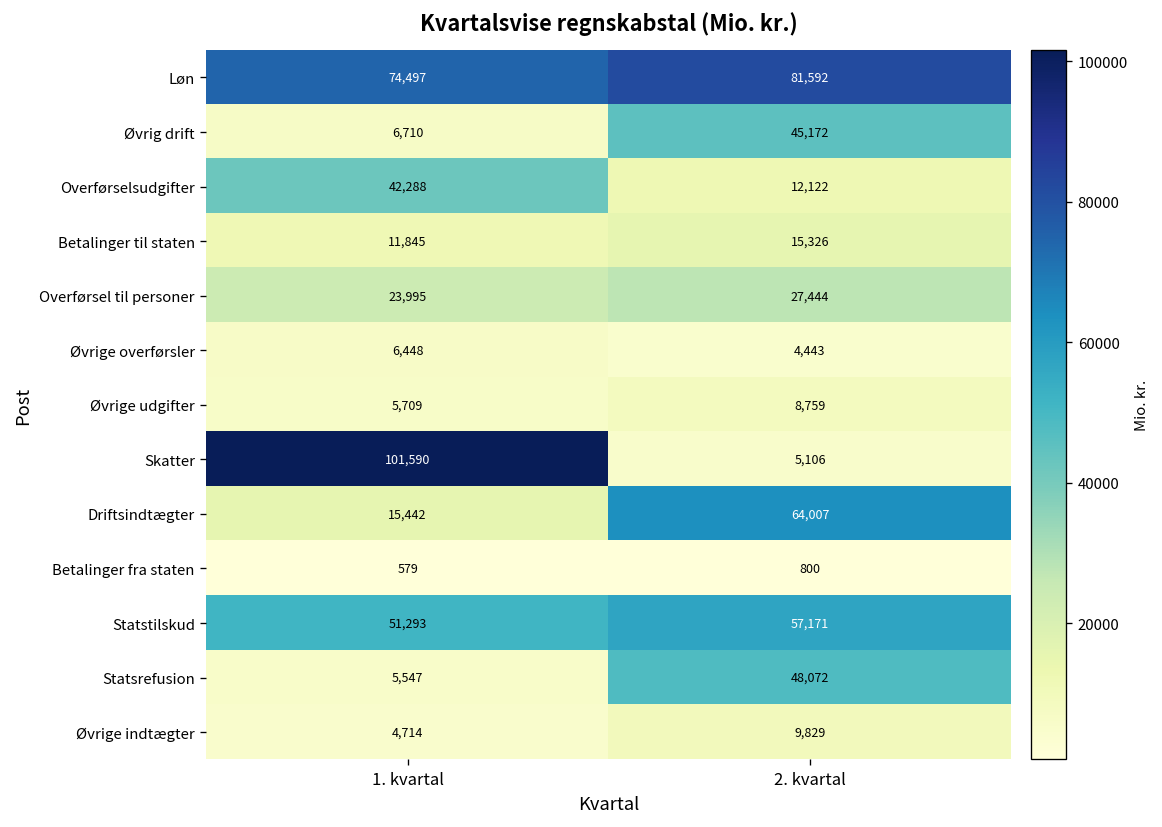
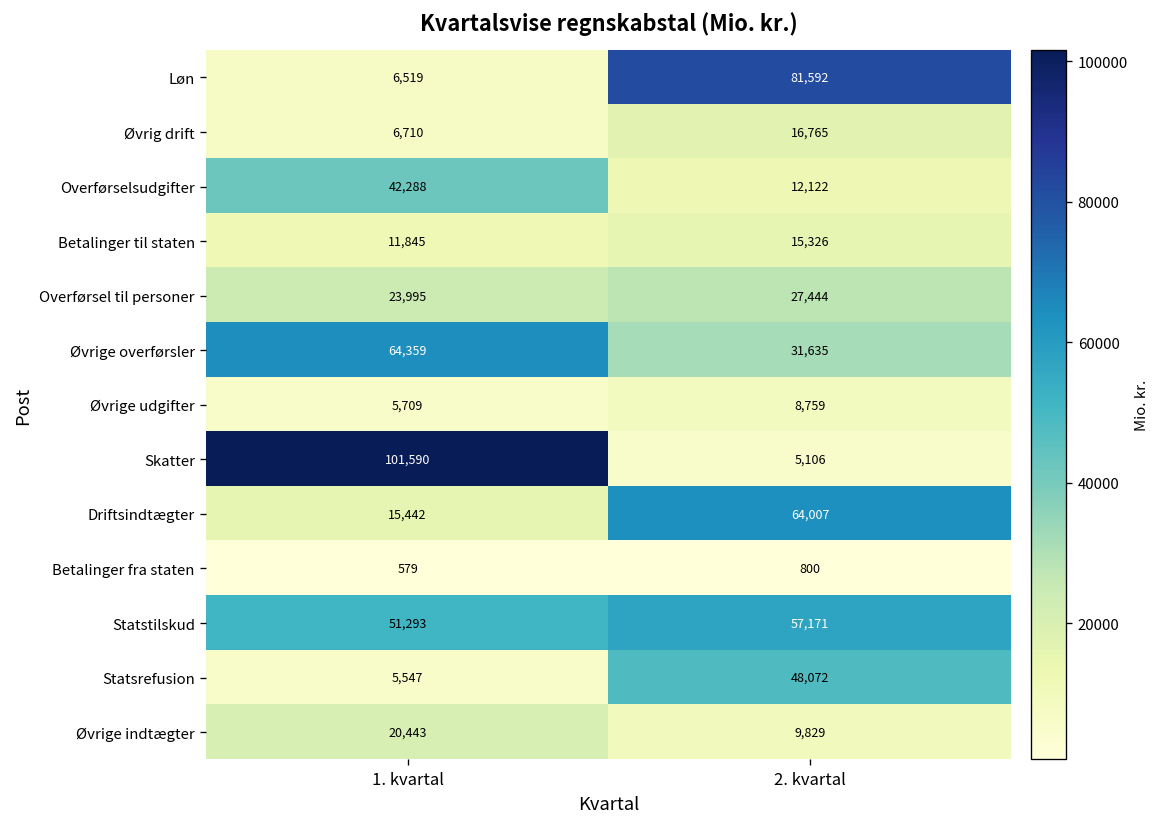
  {
    "Løn": {
-     "1. kvartal": "74,497",
+     "1. kvartal": "6,519",
      "2. kvartal": "81,592"
    },
    "Øvrig drift": {
      "1. kvartal": "6,710",
-     "2. kvartal": "45,172"
+     "2. kvartal": "16,765"
    },
    "Overførselsudgifter": {
      "1. kvartal": "42,288",
      "2. kvartal": "12,122"
    },
    "Betalinger til staten": {
      "1. kvartal": "11,845",
      "2. kvartal": "15,326"
    },
    "Overførsel til personer": {
      "1. kvartal": "23,995",
      "2. kvartal": "27,444"
    },
    "Øvrige overførsler": {
-     "1. kvartal": "6,448",
-     "2. kvartal": "4,443"
+     "1. kvartal": "64,359",
+     "2. kvartal": "31,635"
    },
    "Øvrige udgifter": {
      "1. kvartal": "5,709",
      "2. kvartal": "8,759"
    },
    "Skatter": {
      "1. kvartal": "101,590",
      "2. kvartal": "5,106"
    },
    "Driftsindtægter": {
      "1. kvartal": "15,442",
      "2. kvartal": "64,007"
    },
    "Betalinger fra staten": {
      "1. kvartal": "579",
      "2. kvartal": "800"
    },
    "Statstilskud": {
      "1. kvartal": "51,293",
      "2. kvartal": "57,171"
    },
    "Statsrefusion": {
      "1. kvartal": "5,547",
      "2. kvartal": "48,072"
    },
    "Øvrige indtægter": {
-     "1. kvartal": "4,714",
+     "1. kvartal": "20,443",
      "2. kvartal": "9,829"
    }
  }
